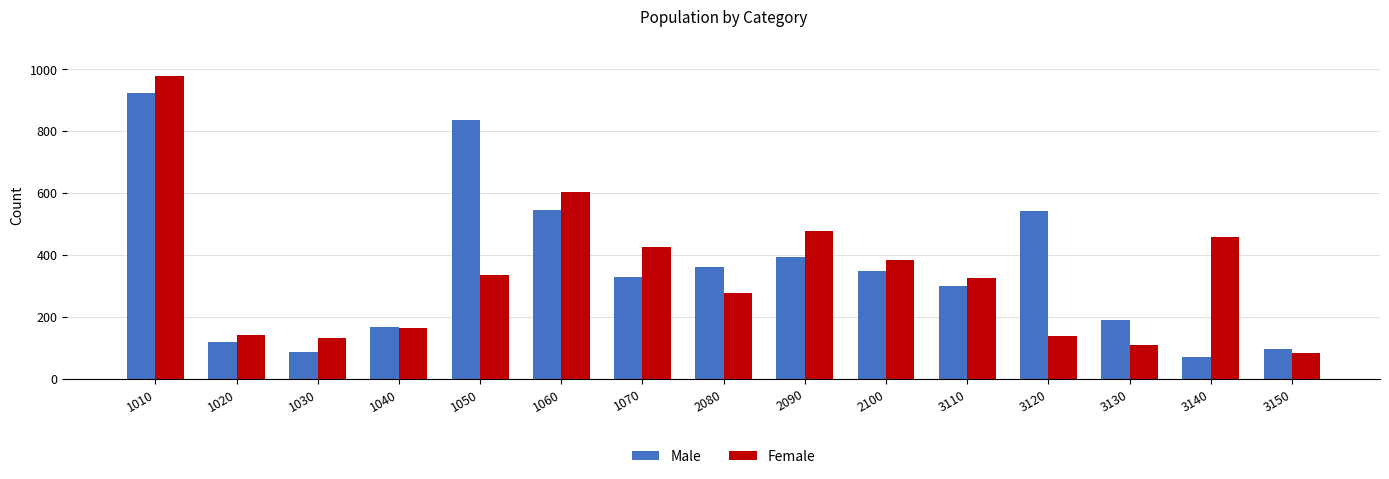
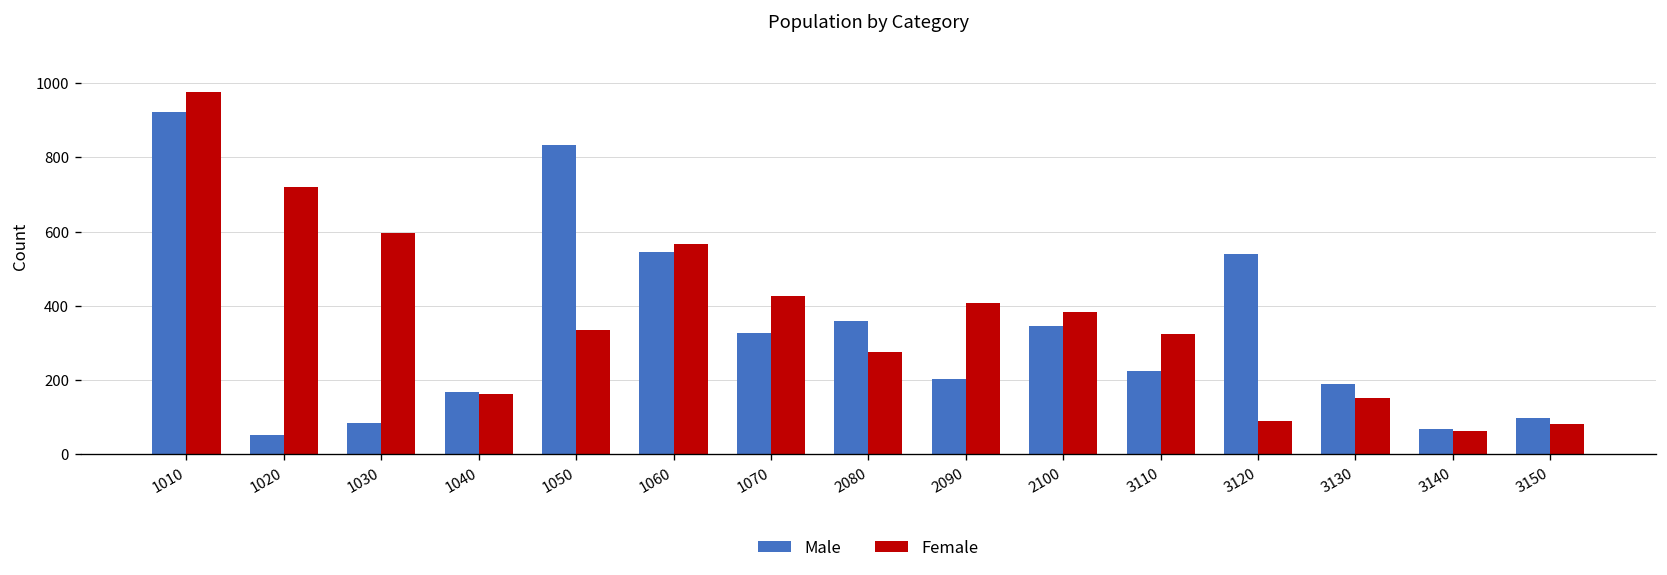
  {
    "Male": {
      "1010": 920,
-     "1020": 120,
+     "1020": 50,
      "1030": 90,
      "1040": 170,
      "1050": 830,
      "1060": 550,
      "1070": 330,
      "2080": 360,
-     "2090": 390,
+     "2090": 200,
      "2100": 350,
-     "3110": 300,
+     "3110": 230,
      "3120": 540,
      "3130": 190,
      "3140": 70,
      "3150": 100
    },
    "Female": {
      "1010": 980,
-     "1020": 140,
-     "1030": 130,
+     "1020": 720,
+     "1030": 600,
      "1040": 160,
      "1050": 340,
-     "1060": 600,
+     "1060": 570,
      "1070": 430,
      "2080": 280,
-     "2090": 480,
+     "2090": 410,
      "2100": 380,
      "3110": 330,
-     "3120": 140,
-     "3130": 110,
-     "3140": 460,
+     "3120": 90,
+     "3130": 150,
+     "3140": 60,
      "3150": 80
    }
  }
